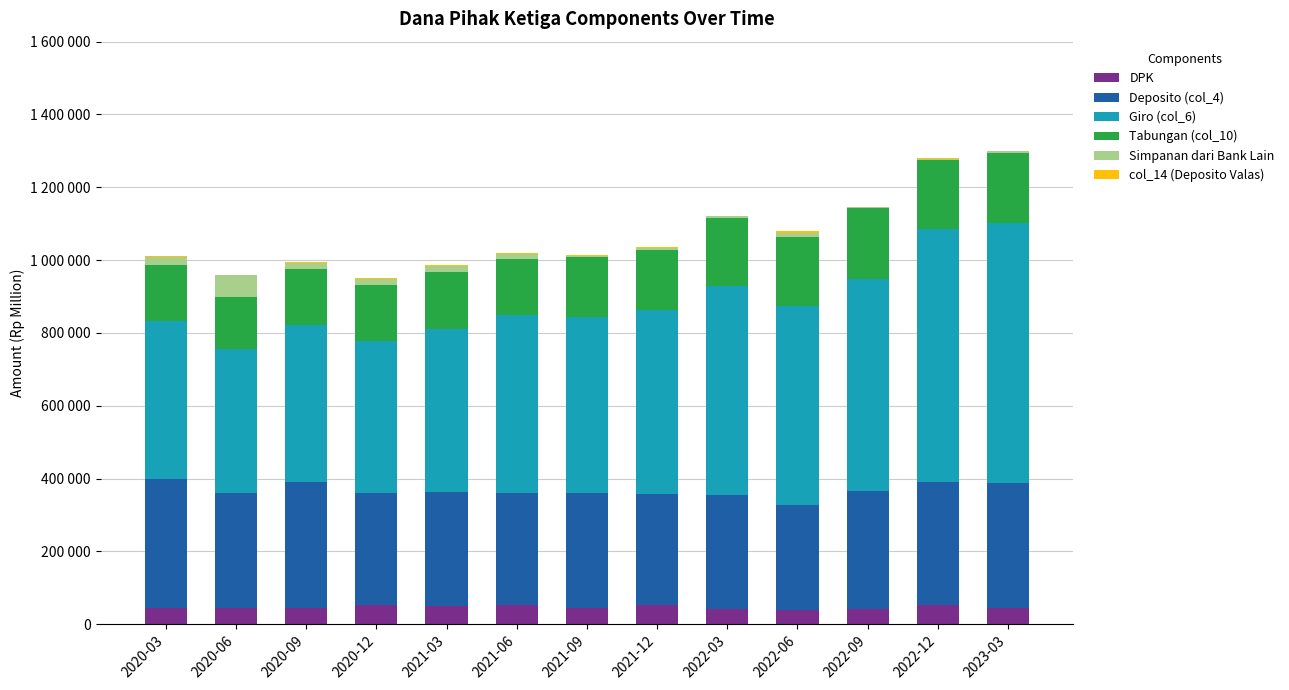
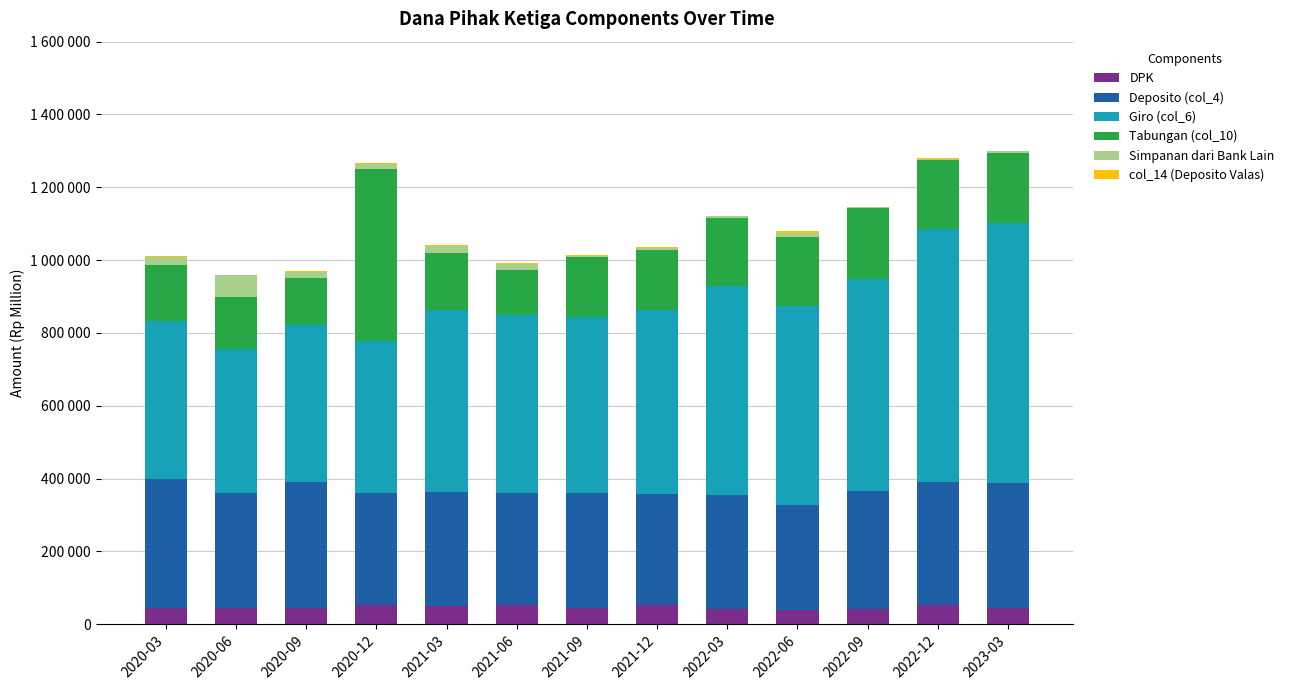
  {
    "DPK": {
      "2020-03": 40000,
      "2020-06": 40000,
      "2020-09": 40000,
      "2020-12": 50000,
      "2021-03": 50000,
      "2021-06": 50000,
      "2021-09": 50000,
      "2021-12": 50000,
      "2022-03": 40000,
      "2022-06": 40000,
      "2022-09": 40000,
      "2022-12": 50000,
      "2023-03": 50000
    },
    "Deposito (col_4)": {
      "2020-03": 350000,
      "2020-06": 320000,
      "2020-09": 350000,
      "2020-12": 310000,
      "2021-03": 310000,
      "2021-06": 310000,
      "2021-09": 310000,
      "2021-12": 300000,
      "2022-03": 310000,
      "2022-06": 290000,
      "2022-09": 320000,
      "2022-12": 340000,
      "2023-03": 340000
    },
    "Giro (col_6)": {
      "2020-03": 440000,
      "2020-06": 400000,
      "2020-09": 430000,
      "2020-12": 420000,
-     "2021-03": 450000,
+     "2021-03": 500000,
      "2021-06": 490000,
      "2021-09": 480000,
      "2021-12": 510000,
      "2022-03": 570000,
      "2022-06": 550000,
      "2022-09": 580000,
      "2022-12": 690000,
      "2023-03": 710000
    },
    "Tabungan (col_10)": {
      "2020-03": 150000,
      "2020-06": 140000,
-     "2020-09": 150000,
-     "2020-12": 160000,
+     "2020-09": 130000,
+     "2020-12": 470000,
      "2021-03": 160000,
-     "2021-06": 150000,
+     "2021-06": 130000,
      "2021-09": 170000,
      "2021-12": 170000,
      "2022-03": 190000,
      "2022-06": 190000,
      "2022-09": 190000,
      "2022-12": 190000,
      "2023-03": 190000
    },
    "Simpanan dari Bank Lain": {
      "2020-03": 20000,
      "2020-06": 60000,
      "2020-09": 20000,
      "2020-12": 10000,
      "2021-03": 20000,
      "2021-06": 10000,
      "2021-12": 10000,
      "2022-06": 10000
    }
  }
